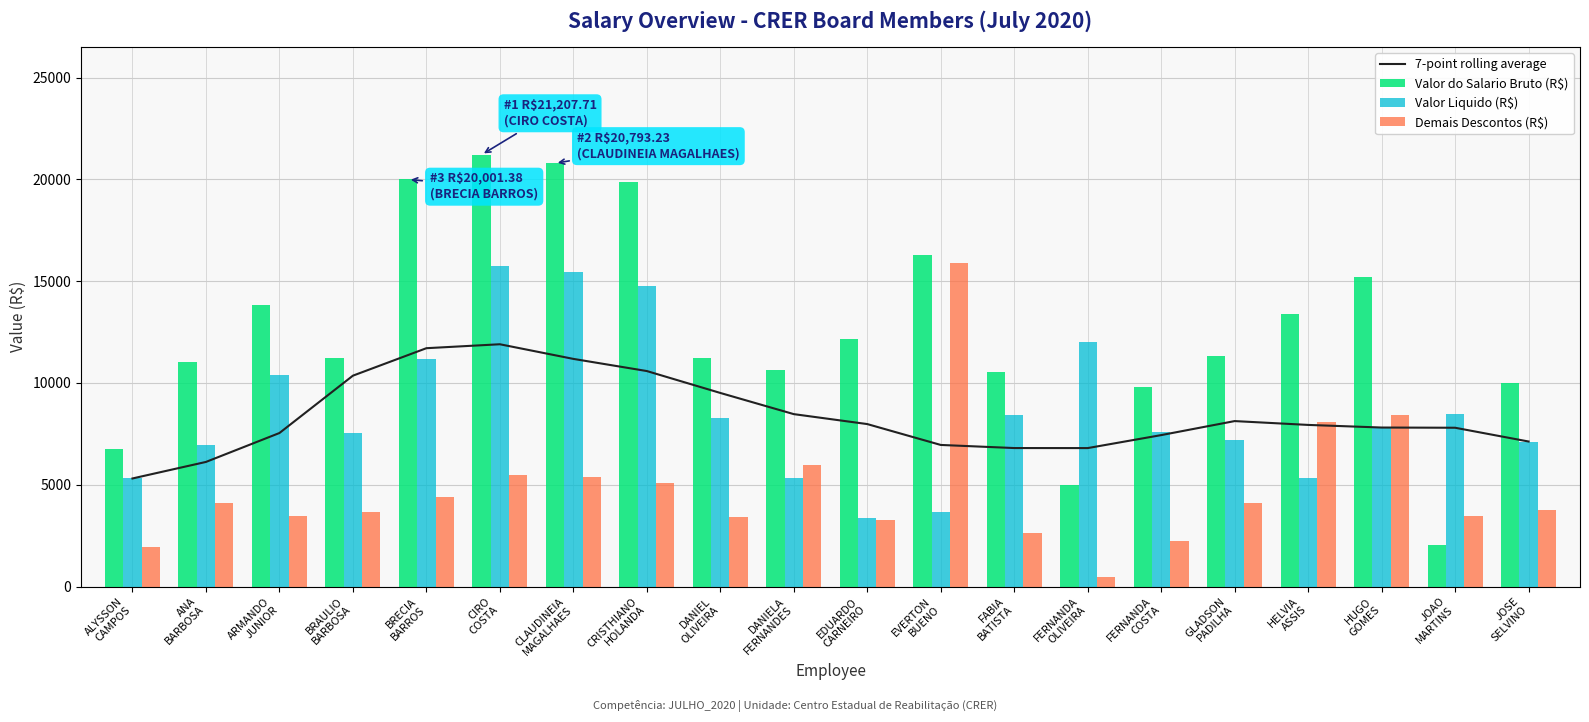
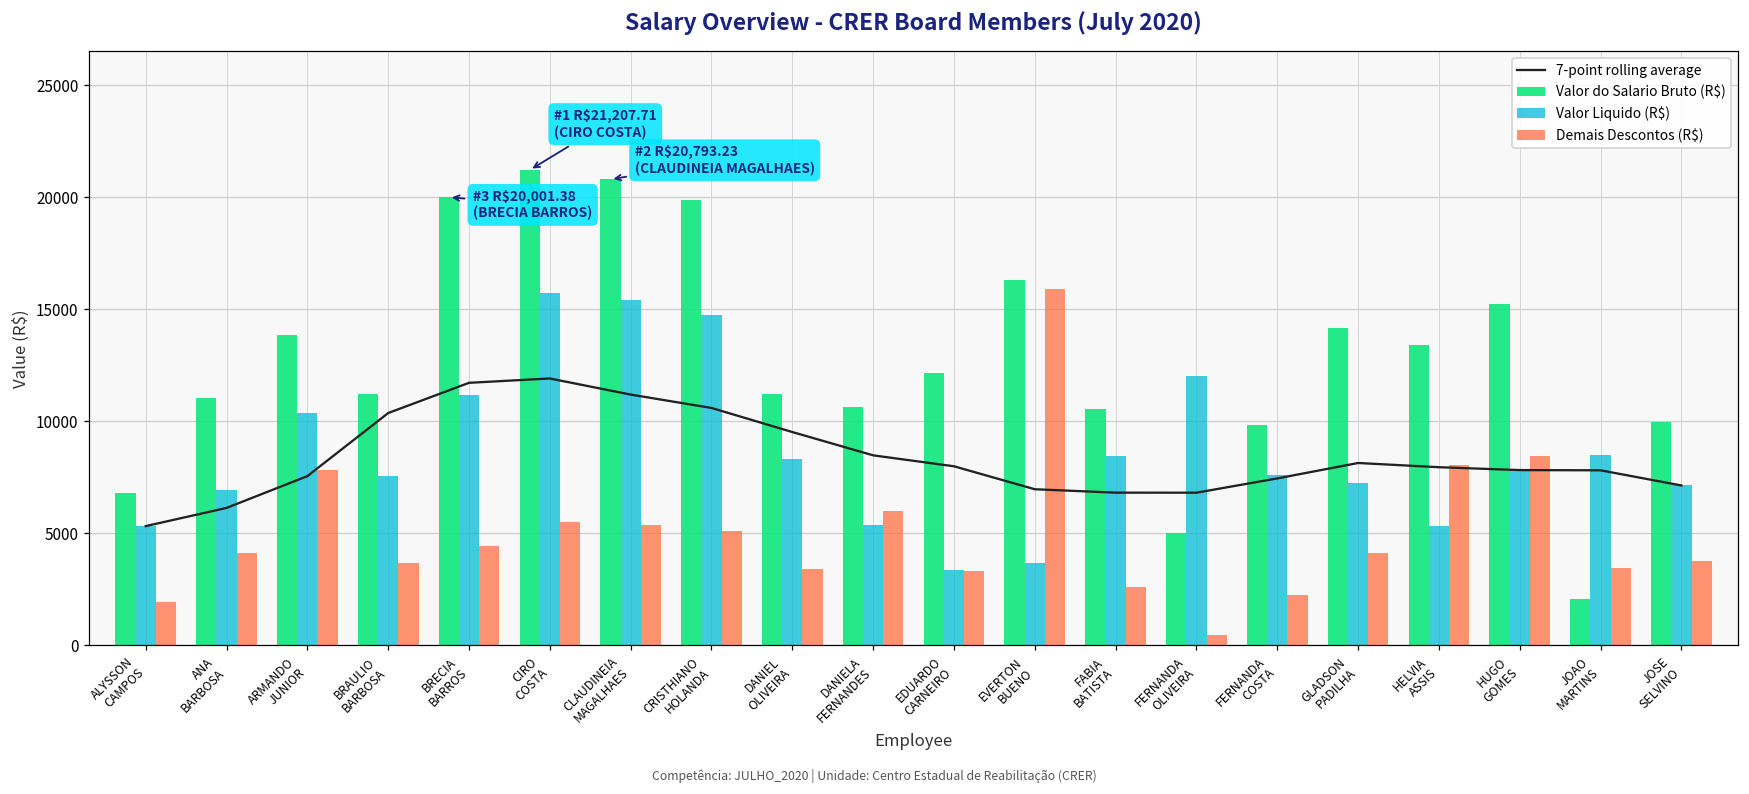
  {
    "Valor do Salario Bruto (R$)": {
      "ALYSSON CAMPOS": 6800,
      "ANA BARBOSA": 11000,
      "ARMANDO JUNIOR": 13800,
      "BRAULIO BARBOSA": 11200,
      "BRECIA BARROS": 20000,
      "CRISTHIANO HOLANDA": 19900,
      "DANIEL OLIVEIRA": 11200,
      "DANIELA FERNANDES": 10600,
      "EDUARDO CARNEIRO": 12200,
      "EVERTON BUENO": 16300,
      "FABIA BATISTA": 10500,
      "FERNANDA OLIVEIRA": 5000,
      "FERNANDA COSTA": 9800,
-     "GLADSON PADILHA": 11300,
+     "GLADSON PADILHA": 14100,
      "HELVIA ASSIS": 13400,
      "HUGO GOMES": 15200,
      "JOAO MARTINS": 2100,
      "JOSE SELVINO": 10000
    },
    "7-point rolling average": {
      "ALYSSON CAMPOS": 5300,
      "ANA BARBOSA": 6100,
      "ARMANDO JUNIOR": 7500,
      "BRAULIO BARBOSA": 10400,
      "BRECIA BARROS": 11700,
      "CIRO COSTA": 11900,
      "CLAUDINEIA MAGALHAES": 11200,
      "CRISTHIANO HOLANDA": 10600,
      "DANIEL OLIVEIRA": 9500,
      "DANIELA FERNANDES": 8500,
      "EDUARDO CARNEIRO": 8000,
      "EVERTON BUENO": 7000,
      "FABIA BATISTA": 6800,
      "FERNANDA OLIVEIRA": 6800,
      "FERNANDA COSTA": 7400,
      "GLADSON PADILHA": 8100,
      "HELVIA ASSIS": 7900,
      "HUGO GOMES": 7800,
      "JOAO MARTINS": 7800,
      "JOSE SELVINO": 7100
    },
    "Valor Liquido (R$)": {
      "ALYSSON CAMPOS": 5300,
      "ANA BARBOSA": 6900,
      "ARMANDO JUNIOR": 10400,
      "BRAULIO BARBOSA": 7500,
      "BRECIA BARROS": 11200,
      "CIRO COSTA": 15700,
      "CLAUDINEIA MAGALHAES": 15400,
      "CRISTHIANO HOLANDA": 14800,
      "DANIEL OLIVEIRA": 8300,
      "DANIELA FERNANDES": 5300,
      "EDUARDO CARNEIRO": 3400,
      "EVERTON BUENO": 3700,
      "FABIA BATISTA": 8400,
      "FERNANDA OLIVEIRA": 12000,
      "FERNANDA COSTA": 7600,
      "GLADSON PADILHA": 7200,
      "HELVIA ASSIS": 5300,
      "HUGO GOMES": 7800,
      "JOAO MARTINS": 8500,
      "JOSE SELVINO": 7100
    },
    "Demais Descontos (R$)": {
      "ALYSSON CAMPOS": 1900,
      "ANA BARBOSA": 4100,
-     "ARMANDO JUNIOR": 3500,
+     "ARMANDO JUNIOR": 7800,
      "BRAULIO BARBOSA": 3700,
      "BRECIA BARROS": 4400,
      "CIRO COSTA": 5500,
      "CLAUDINEIA MAGALHAES": 5400,
      "CRISTHIANO HOLANDA": 5100,
      "DANIEL OLIVEIRA": 3400,
      "DANIELA FERNANDES": 6000,
      "EDUARDO CARNEIRO": 3300,
      "EVERTON BUENO": 15900,
      "FABIA BATISTA": 2600,
      "FERNANDA OLIVEIRA": 500,
      "FERNANDA COSTA": 2200,
      "GLADSON PADILHA": 4100,
      "HELVIA ASSIS": 8100,
      "HUGO GOMES": 8400,
      "JOAO MARTINS": 3400,
      "JOSE SELVINO": 3700
    }
  }
